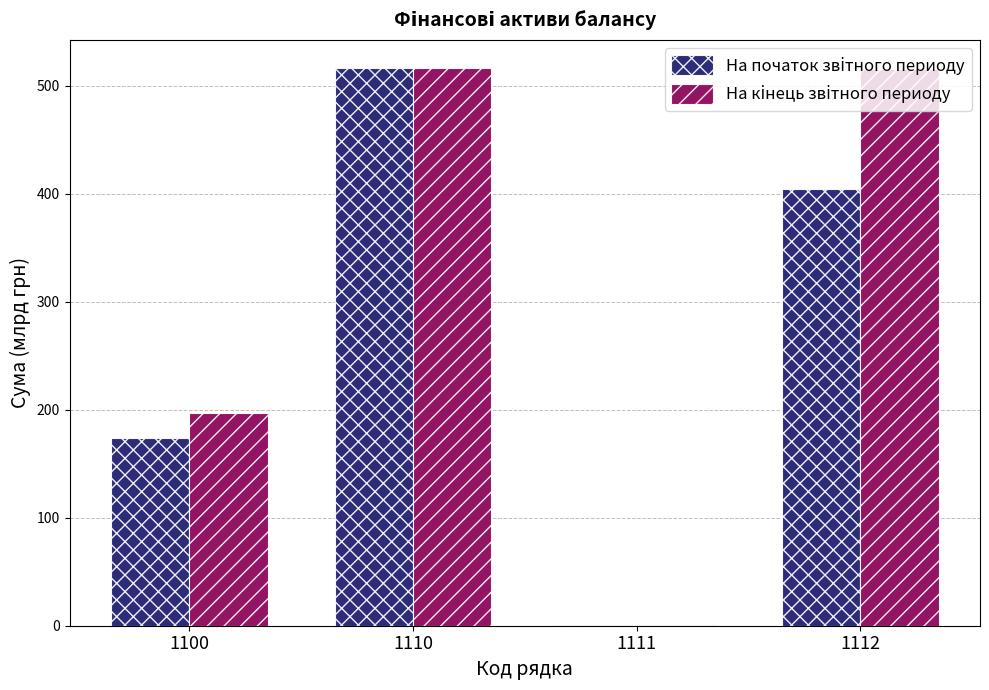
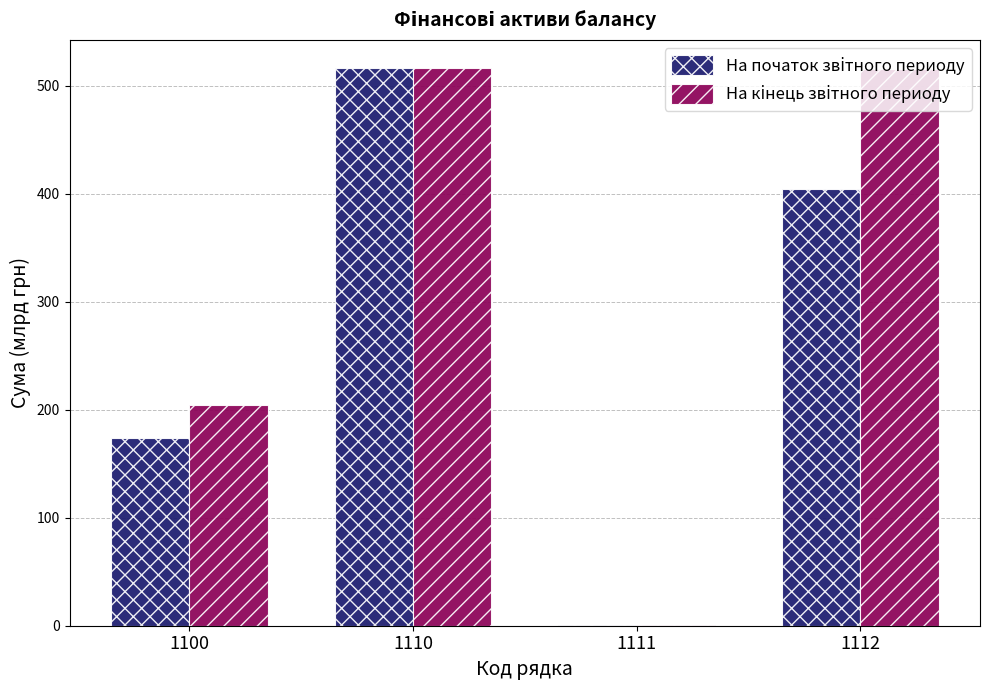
  {
    "На початок звітного периоду": {
      "1100": 173,
      "1110": 517,
      "1112": 404
    },
    "На кінець звітного периоду": {
-     "1100": 197,
+     "1100": 205,
      "1110": 517
    }
  }
